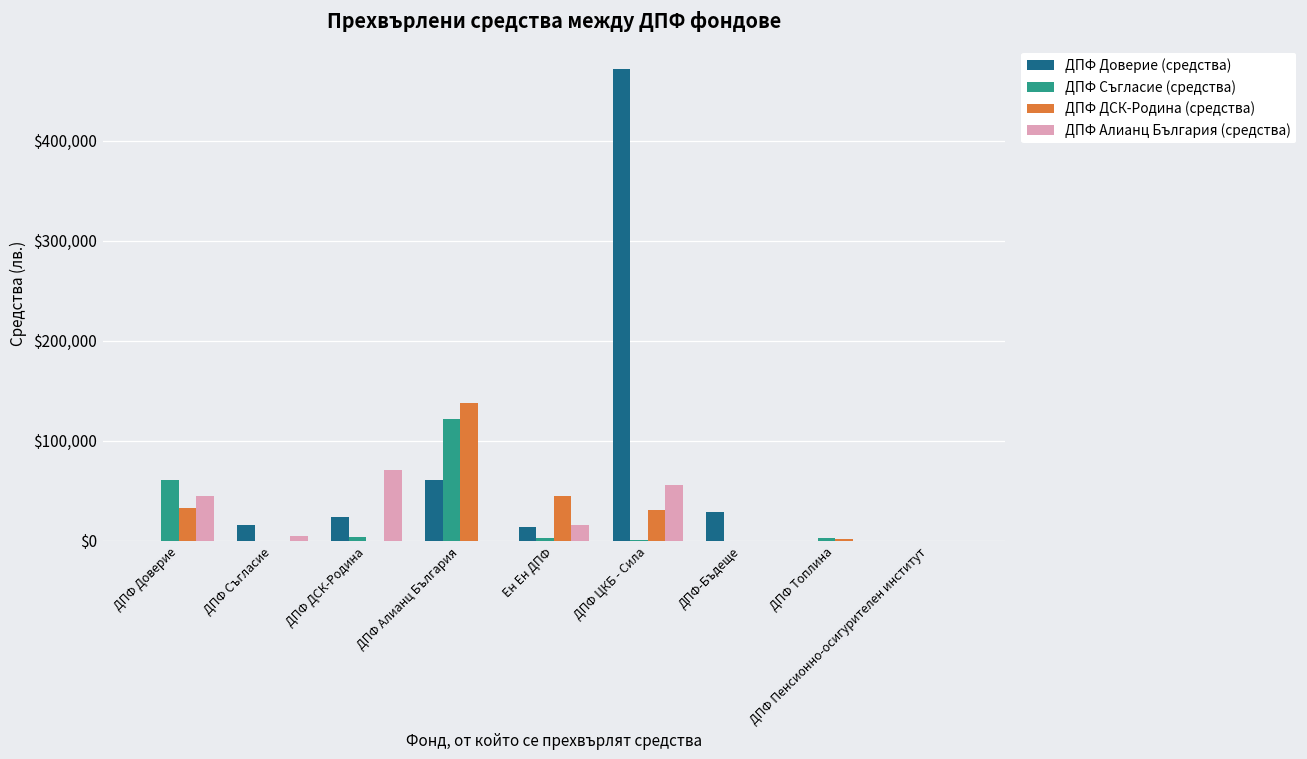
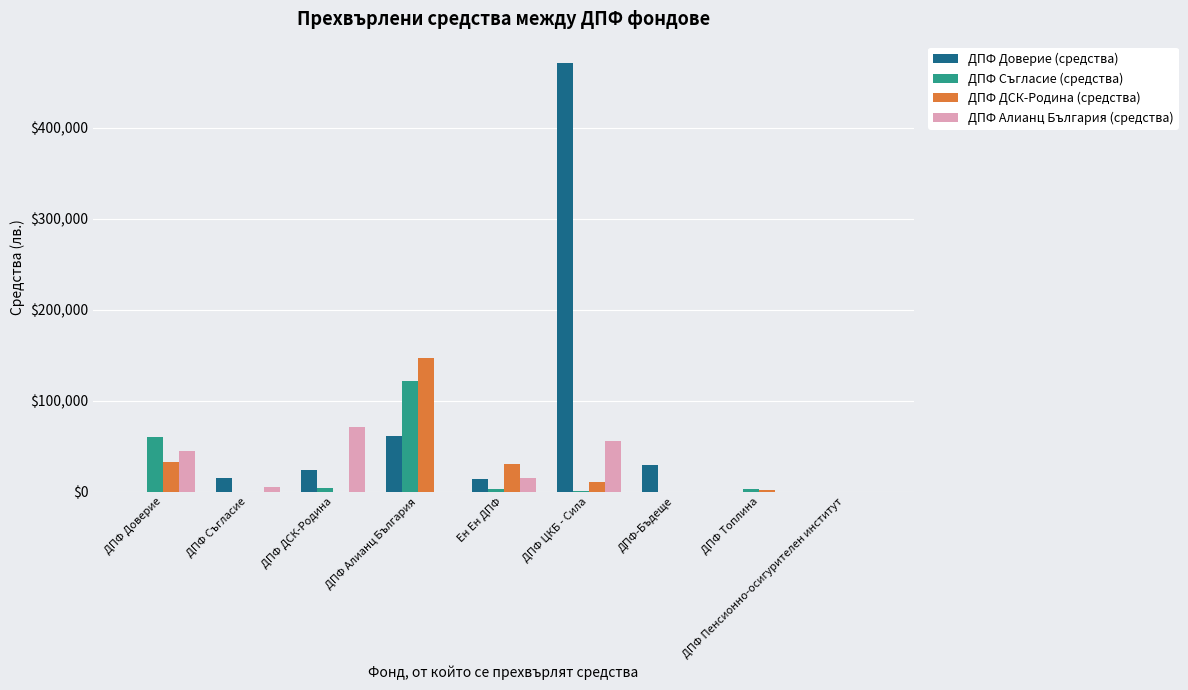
  {
    "ДПФ ДСК-Родина (средства)": {
      "ДПФ Доверие": "$30,000",
      "ДПФ Съгласие": "$0",
      "ДПФ ДСК-Родина": "$0",
-     "ДПФ Алианц България": "$140,000",
-     "Ен Ен ДПФ": "$50,000",
-     "ДПФ ЦКБ - Сила": "$30,000",
+     "ДПФ Алианц България": "$150,000",
+     "Ен Ен ДПФ": "$30,000",
+     "ДПФ ЦКБ - Сила": "$10,000",
      "ДПФ-Бъдеще": "$0",
      "ДПФ Пенсионно-осигурителен институт": "$0"
    },
    "ДПФ Алианц България (средства)": {
      "ДПФ Доверие": "$40,000",
      "ДПФ Съгласие": "$0",
      "ДПФ ДСК-Родина": "$70,000",
      "ДПФ Алианц България": "$0",
      "Ен Ен ДПФ": "$20,000",
      "ДПФ ЦКБ - Сила": "$60,000",
      "ДПФ-Бъдеще": "$0",
      "ДПФ Пенсионно-осигурителен институт": "$0"
    }
  }
